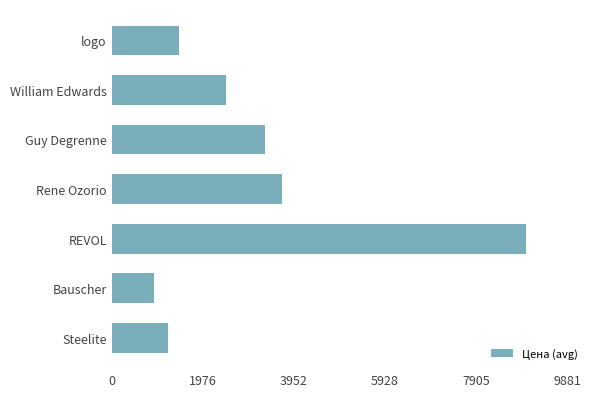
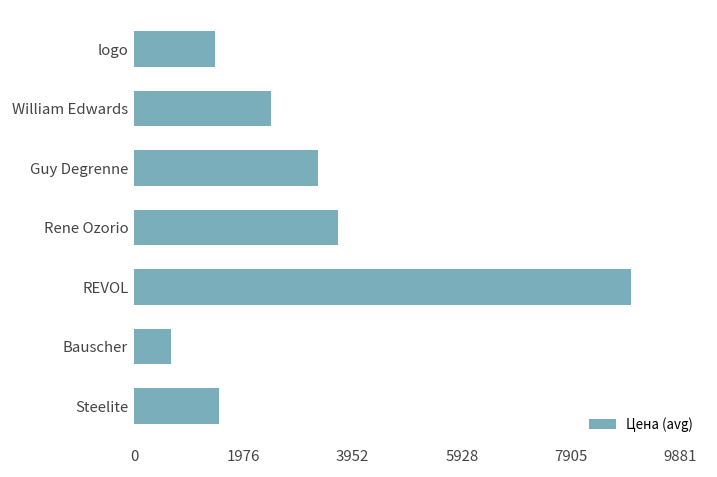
  {
    "logo": 1500,
    "William Edwards": 2500,
    "Guy Degrenne": 3300,
    "Rene Ozorio": 3700,
    "REVOL": 9000,
-   "Bauscher": 900,
-   "Steelite": 1200
+   "Bauscher": 700,
+   "Steelite": 1500
  }
